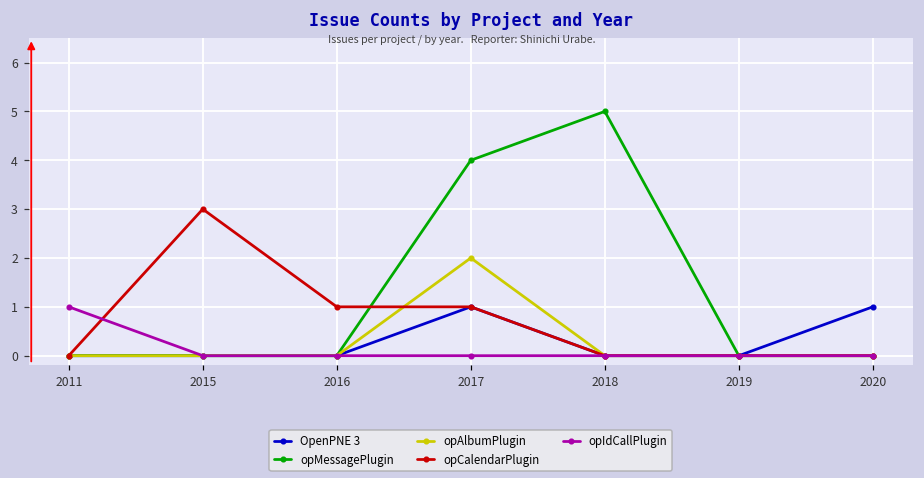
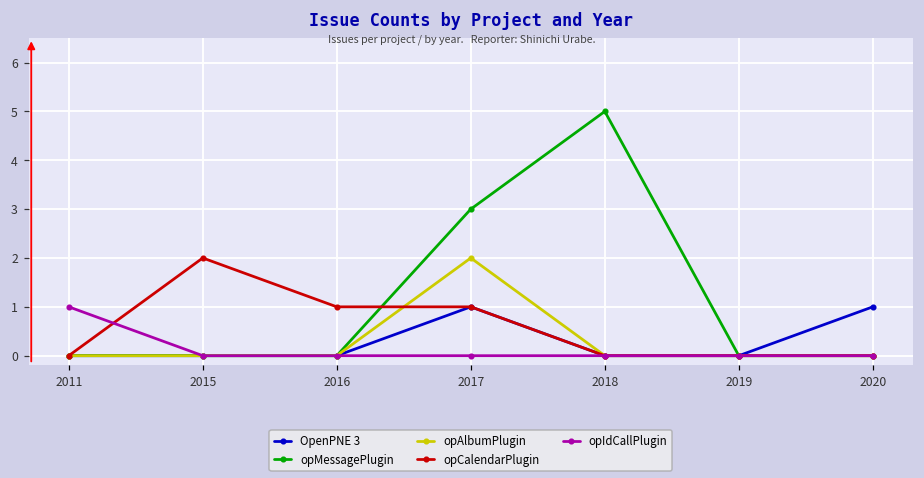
  {
    "OpenPNE 3": {
      "2020": 1
    },
    "opMessagePlugin": {
-     "2017": 4,
+     "2017": 3,
      "2018": 5
    },
    "opAlbumPlugin": {
      "2017": 2
    },
    "opCalendarPlugin": {
-     "2015": 3,
+     "2015": 2,
      "2016": 1
    },
    "opIdCallPlugin": {
      "2011": 1,
      "2017": 0
    }
  }
